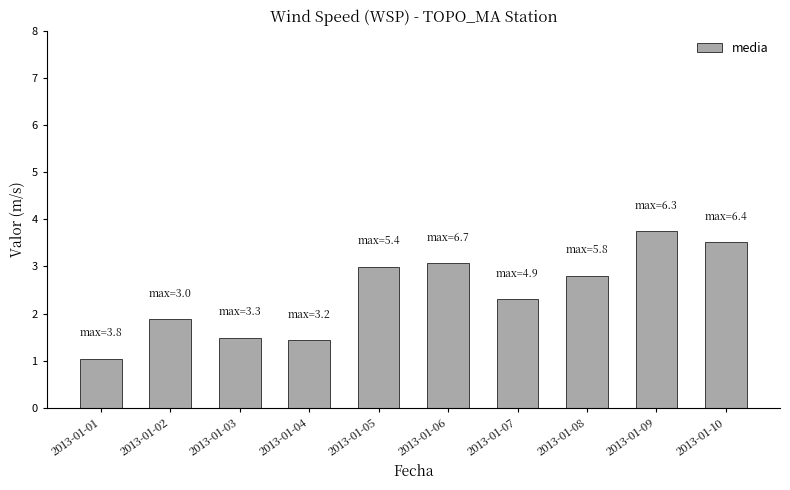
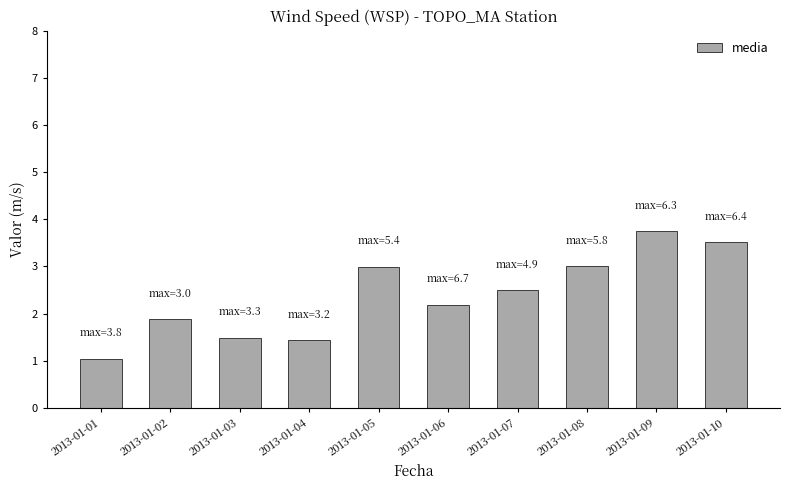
  {
-   "2013-01-06": 3.1,
-   "2013-01-07": 2.3,
-   "2013-01-08": 2.8
+   "2013-01-06": 2.2,
+   "2013-01-07": 2.5,
+   "2013-01-08": 3.0
  }
